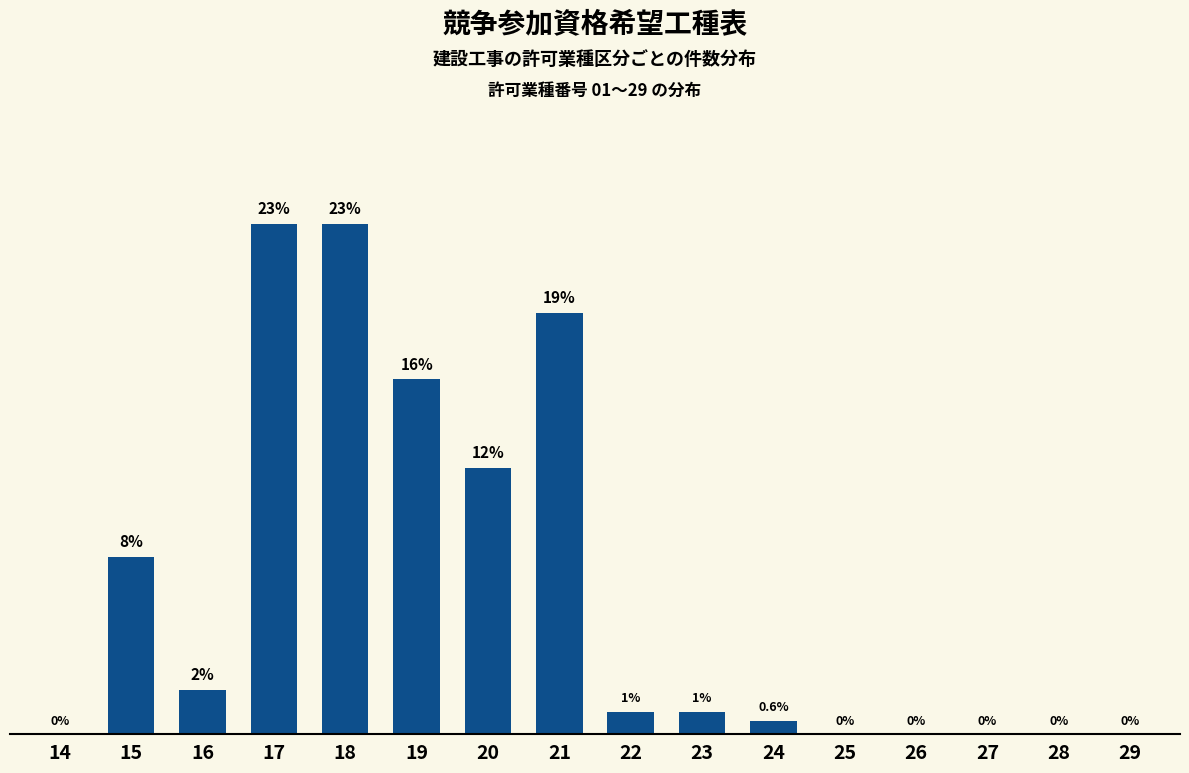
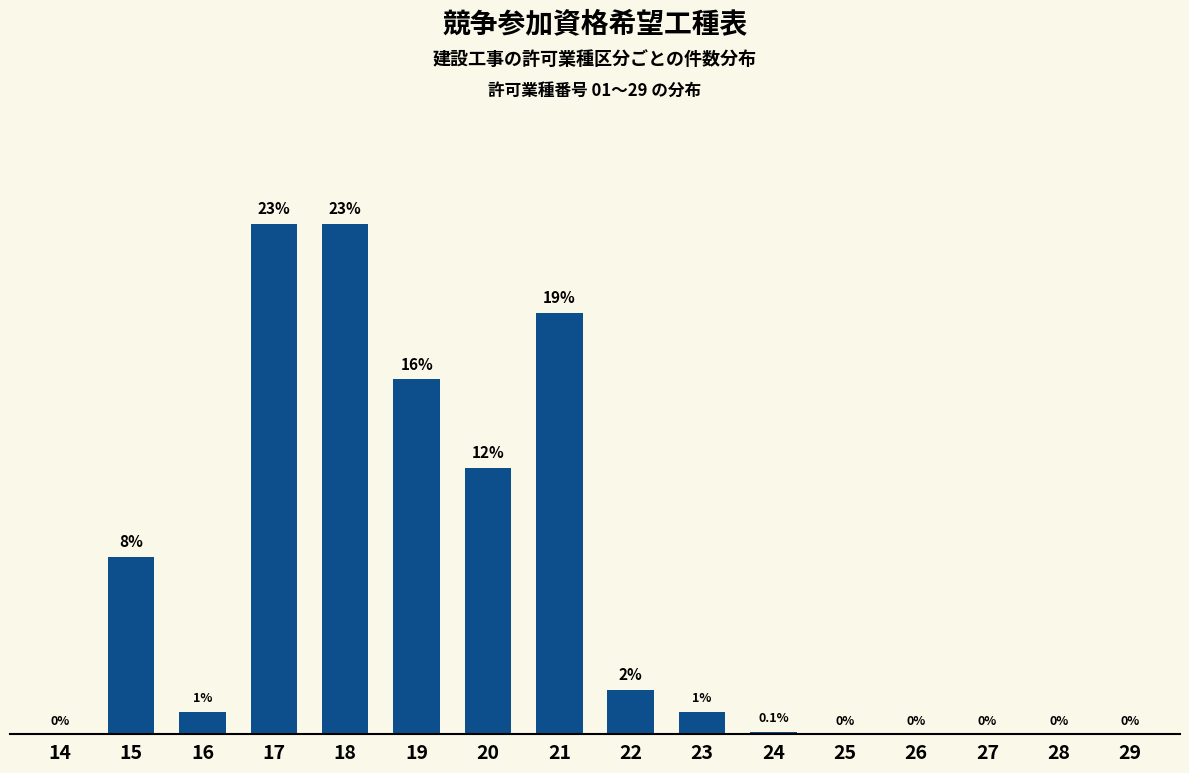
  {
    "14": "0%",
    "15": "8%",
-   "16": "2%",
+   "16": "1%",
    "17": "23%",
    "18": "23%",
    "19": "16%",
    "20": "12%",
    "21": "19%",
-   "22": "1%",
+   "22": "2%",
    "23": "1%",
-   "24": "0.6%",
+   "24": "0.1%",
    "25": "0%",
    "26": "0%",
    "27": "0%",
    "28": "0%",
    "29": "0%"
  }
